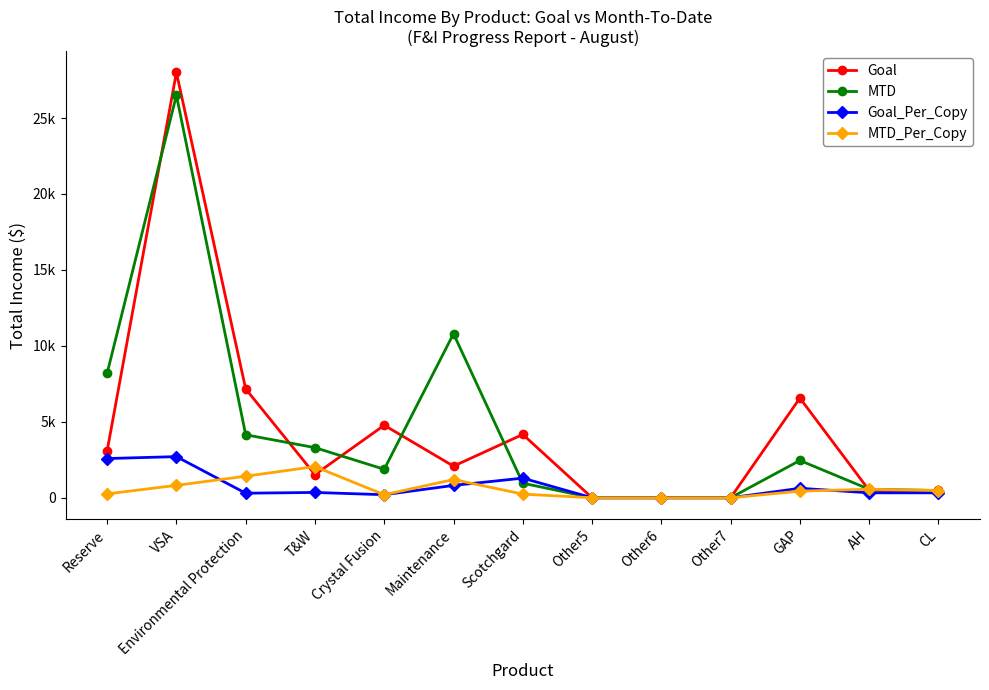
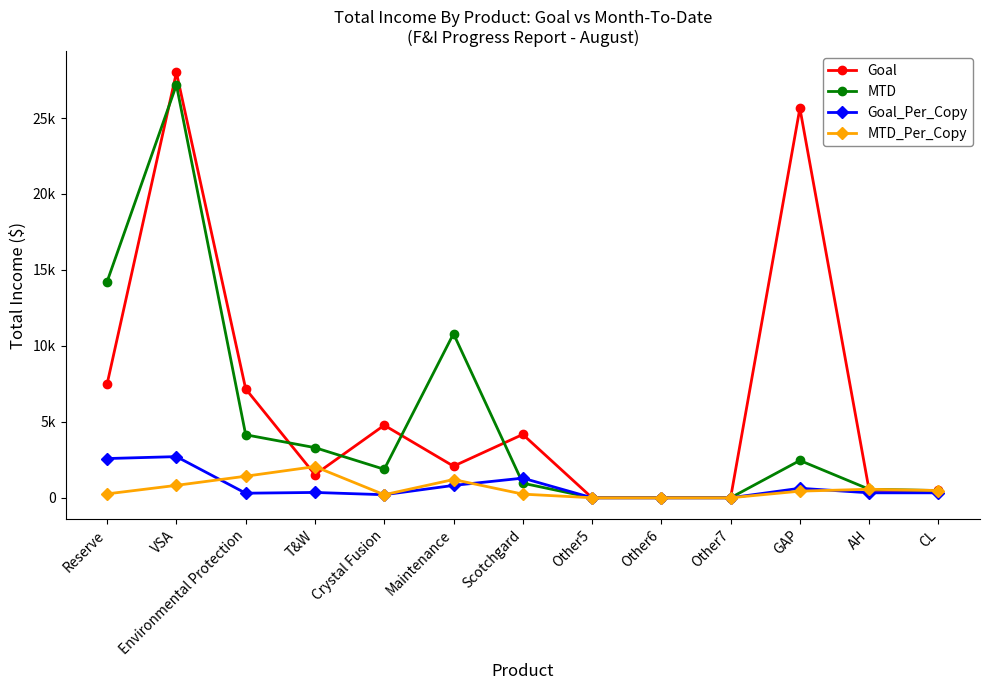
  {
    "Goal": {
-     "Reserve": 3100,
+     "Reserve": 7500,
      "VSA": 28000,
      "Environmental Protection": 7200,
      "T&W": 1500,
      "Crystal Fusion": 4800,
      "Maintenance": 2100,
      "Scotchgard": 4200,
-     "GAP": 6600
+     "GAP": 25600
    },
    "MTD": {
-     "Reserve": 8200,
-     "VSA": 26500,
+     "Reserve": 14200,
+     "VSA": 27200,
      "Environmental Protection": 4100,
      "T&W": 3300,
      "Crystal Fusion": 1900,
      "Maintenance": 10800,
      "Scotchgard": 1000,
      "GAP": 2500
    },
    "Goal_Per_Copy": {
      "Reserve": 2600,
      "VSA": 2700,
      "Environmental Protection": 300,
      "T&W": 400,
      "Maintenance": 800,
      "Scotchgard": 1300,
      "GAP": 600
    },
    "MTD_Per_Copy": {
      "Reserve": 300,
      "VSA": 800,
      "Environmental Protection": 1400,
      "T&W": 2100,
      "Maintenance": 1200,
      "Scotchgard": 200,
      "GAP": 400
    }
  }
